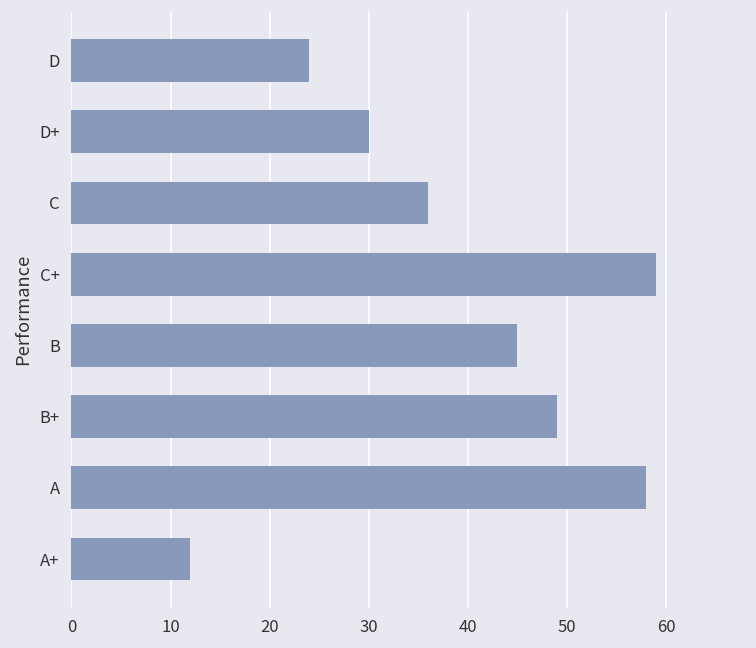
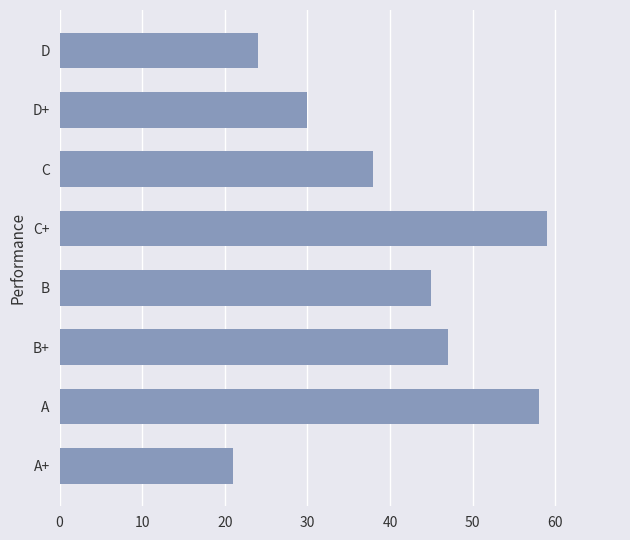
  {
    "D": 24,
    "D+": 30,
-   "C": 36,
+   "C": 38,
    "C+": 59,
    "B": 45,
-   "B+": 49,
+   "B+": 47,
    "A": 58,
-   "A+": 12
+   "A+": 21
  }
